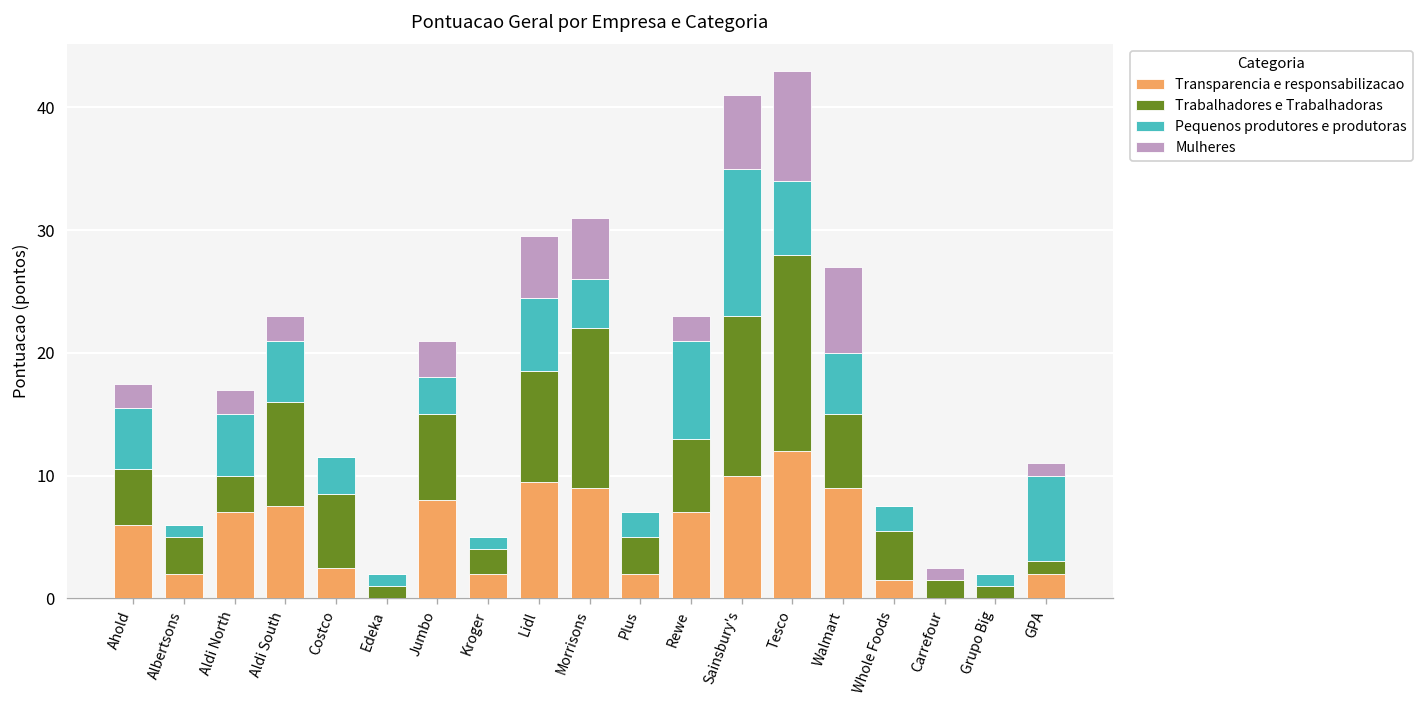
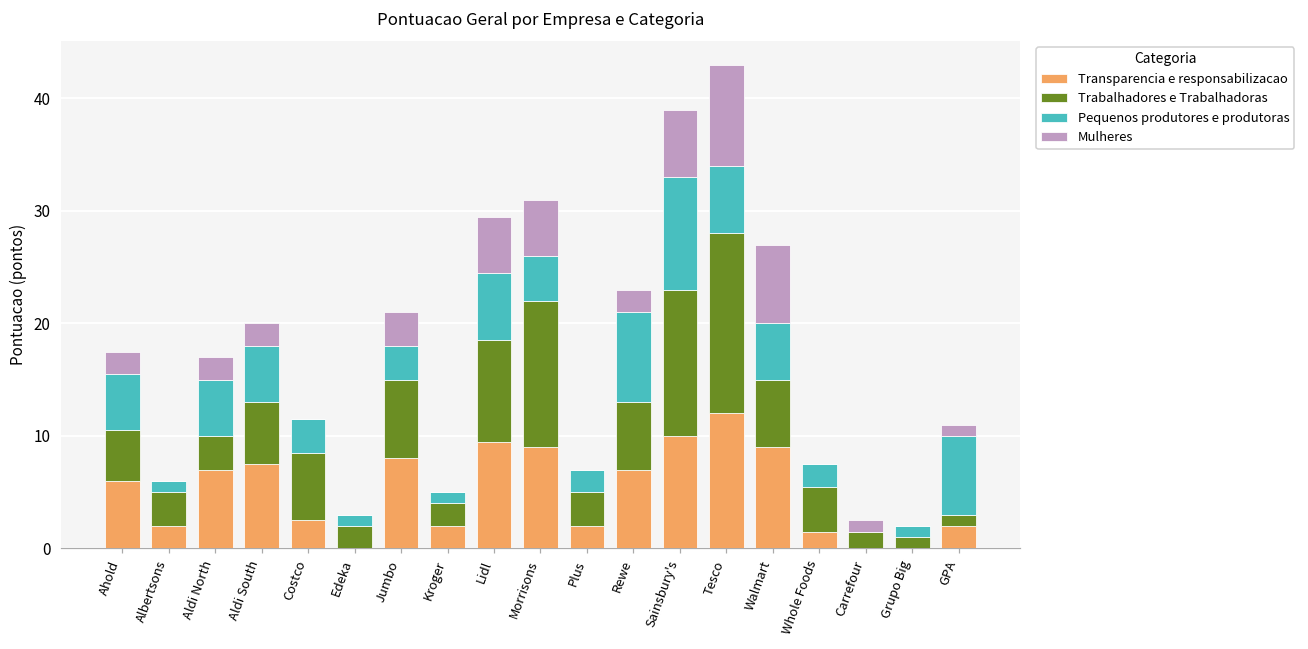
  {
    "Transparencia e responsabilizacao": {
      "Ahold": 6.0,
      "Albertsons": 2.0,
      "Aldi North": 7.0,
      "Aldi South": 7.5,
      "Costco": 2.5,
      "Edeka": 0.0,
      "Jumbo": 8.0,
      "Kroger": 2.0,
      "Lidl": 9.5,
      "Morrisons": 9.0,
      "Plus": 2.0,
      "Rewe": 7.0,
      "Sainsbury's": 10.0,
      "Tesco": 12.0,
      "Walmart": 9.0,
      "Whole Foods": 1.5,
      "Carrefour": 0.0,
      "Grupo Big": 0.0,
      "GPA": 2.0
    },
    "Trabalhadores e Trabalhadoras": {
      "Ahold": 4.5,
      "Albertsons": 3.0,
      "Aldi North": 3.0,
-     "Aldi South": 8.5,
+     "Aldi South": 5.5,
      "Costco": 6.0,
-     "Edeka": 1,
+     "Edeka": 2,
      "Jumbo": 7.0,
      "Kroger": 2.0,
      "Lidl": 9.0,
      "Morrisons": 13.0,
      "Plus": 3.0,
      "Rewe": 6.0,
      "Sainsbury's": 13.0,
      "Tesco": 16.0,
      "Walmart": 6.0,
      "Whole Foods": 4.0,
      "Carrefour": 1.5,
      "Grupo Big": 1.0,
      "GPA": 1.0
    },
    "Pequenos produtores e produtoras": {
      "Ahold": 5,
      "Albertsons": 1,
      "Aldi North": 5,
      "Aldi South": 5,
      "Costco": 3,
      "Edeka": 1,
      "Jumbo": 3,
      "Kroger": 1,
      "Lidl": 6,
      "Morrisons": 4,
      "Plus": 2,
      "Rewe": 8,
-     "Sainsbury's": 12,
+     "Sainsbury's": 10,
      "Tesco": 6,
      "Walmart": 5,
      "Whole Foods": 2,
      "Carrefour": 0,
      "Grupo Big": 1,
      "GPA": 7
    },
    "Mulheres": {
      "Ahold": 2.0,
      "Albertsons": 0.0,
      "Aldi North": 2.0,
      "Aldi South": 2.0,
      "Costco": 0.0,
      "Edeka": 0.0,
      "Jumbo": 3.0,
      "Kroger": 0.0,
      "Lidl": 5.0,
      "Morrisons": 5.0,
      "Plus": 0.0,
      "Rewe": 2.0,
      "Sainsbury's": 6.0,
      "Tesco": 9.0,
      "Walmart": 7.0,
      "Whole Foods": 0.0,
      "Carrefour": 1.0,
      "Grupo Big": 0.0,
      "GPA": 1.0
    }
  }
